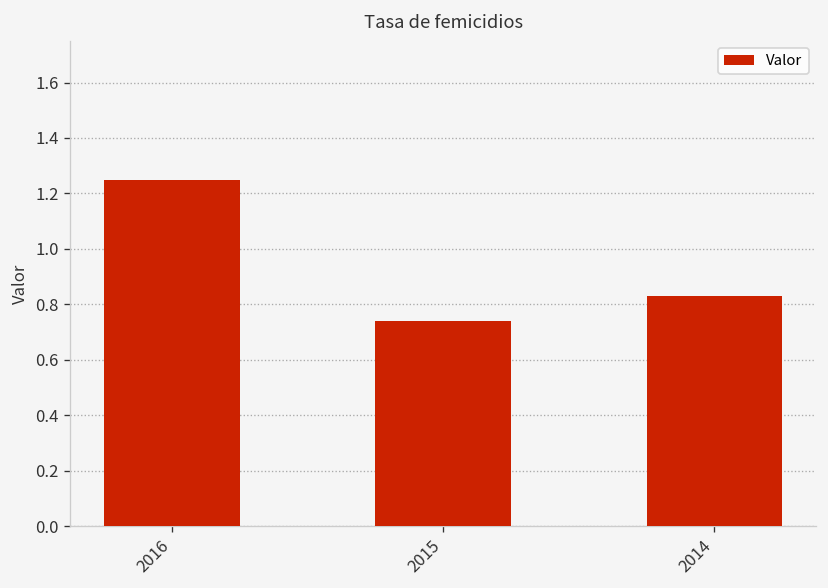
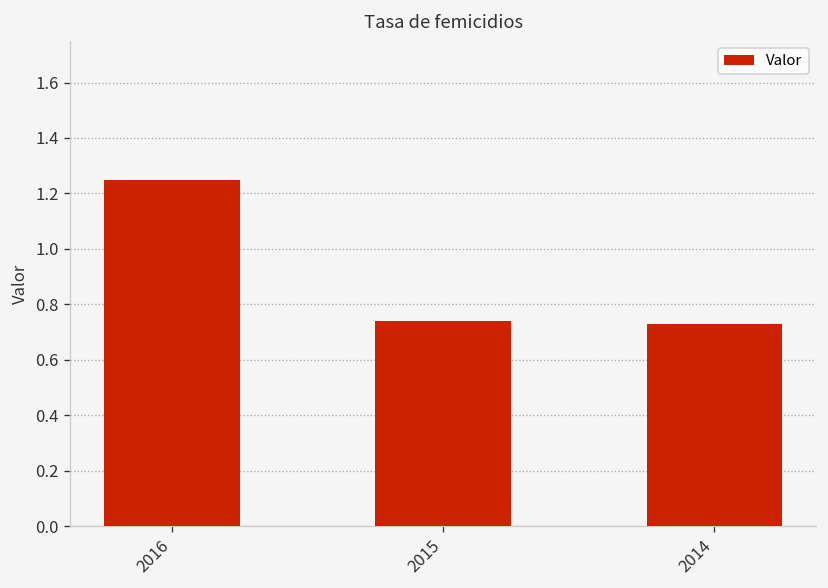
  {
    "2016": 1.25,
    "2015": 0.74,
-   "2014": 0.83
+   "2014": 0.73
  }
